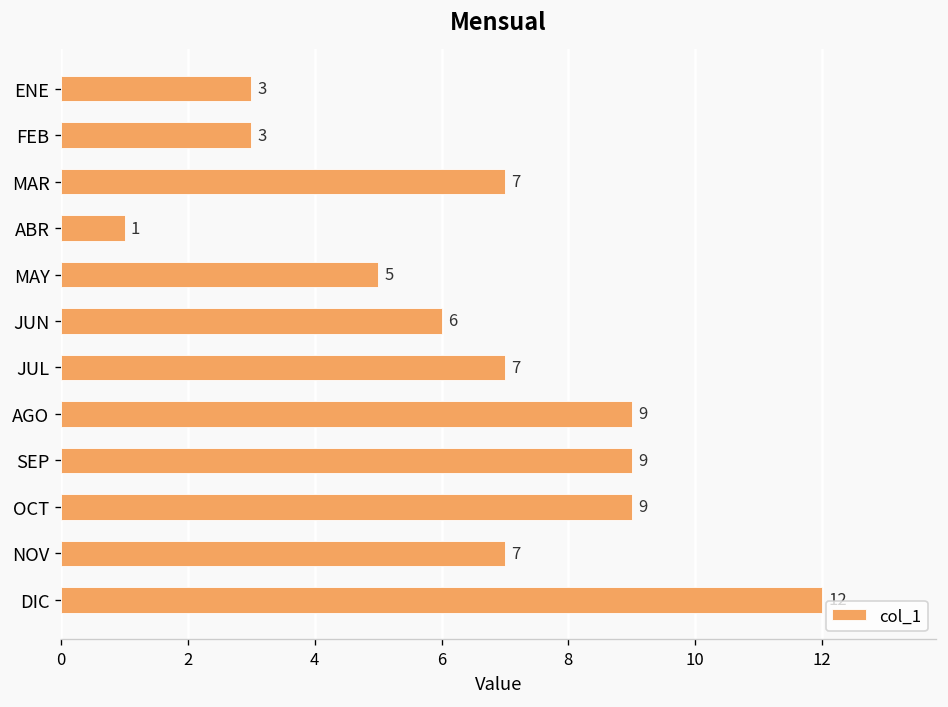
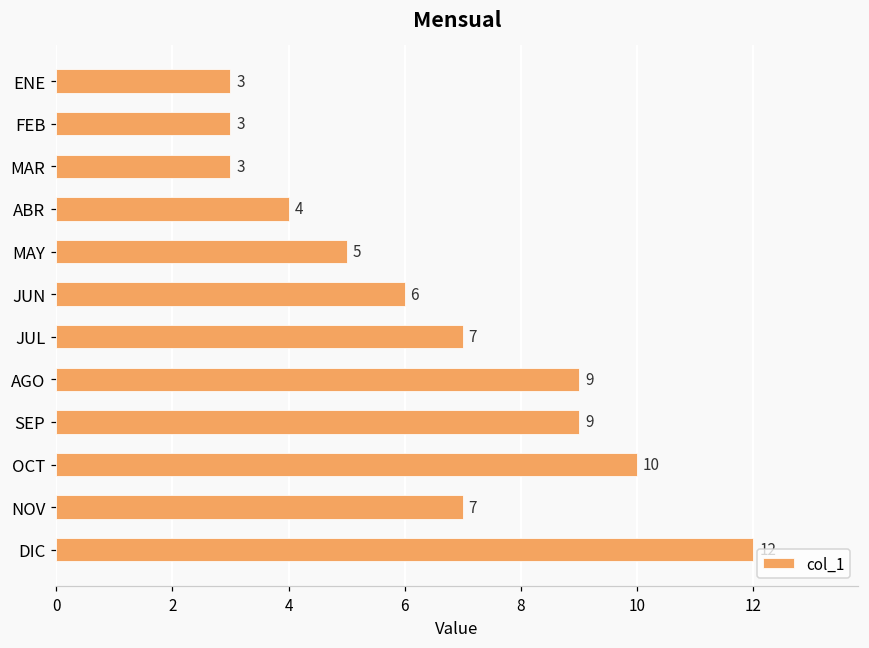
  {
    "ENE": 3,
    "FEB": 3,
-   "MAR": 7,
-   "ABR": 1,
+   "MAR": 3,
+   "ABR": 4,
    "MAY": 5,
    "JUN": 6,
    "JUL": 7,
    "AGO": 9,
    "SEP": 9,
-   "OCT": 9,
+   "OCT": 10,
    "NOV": 7
  }
